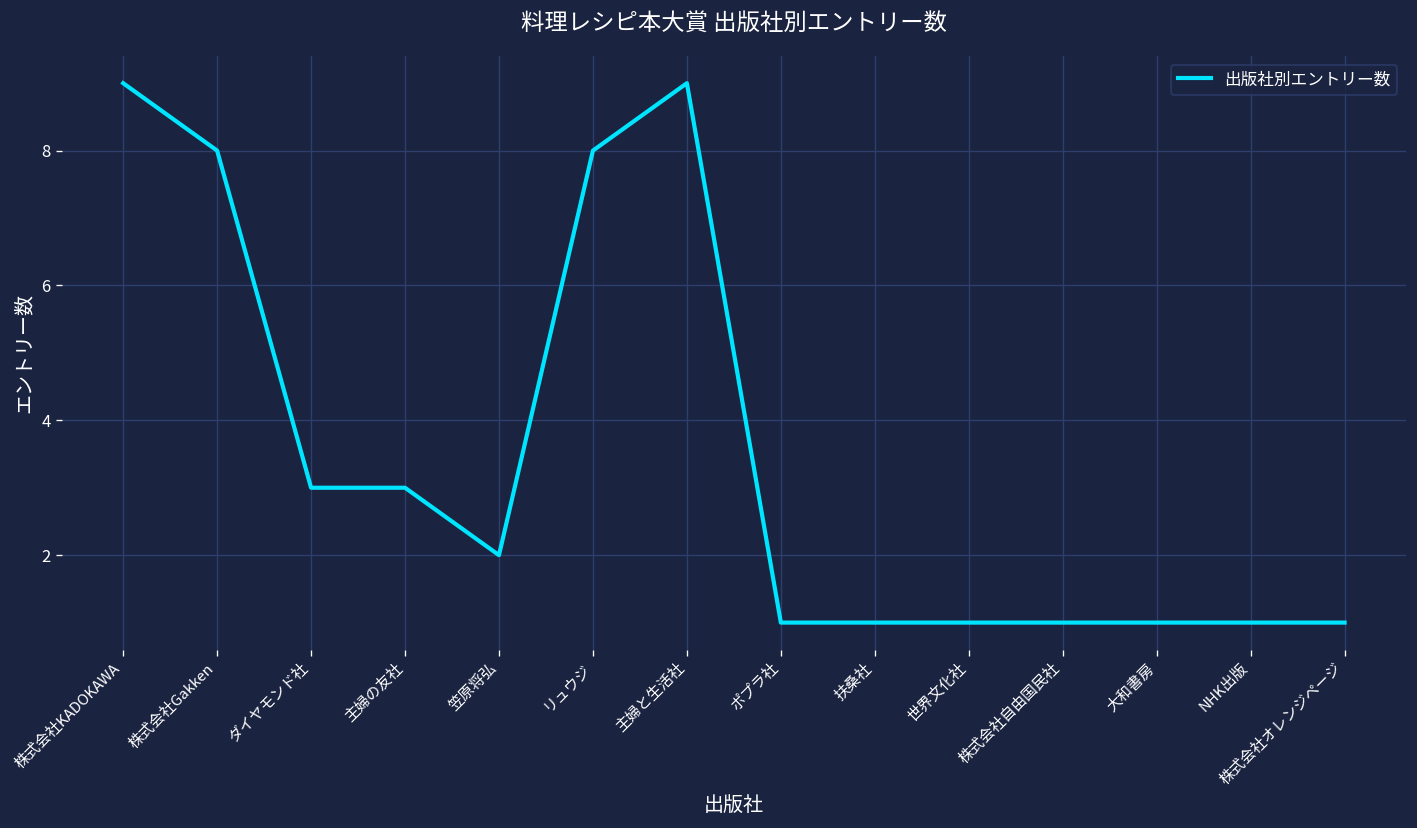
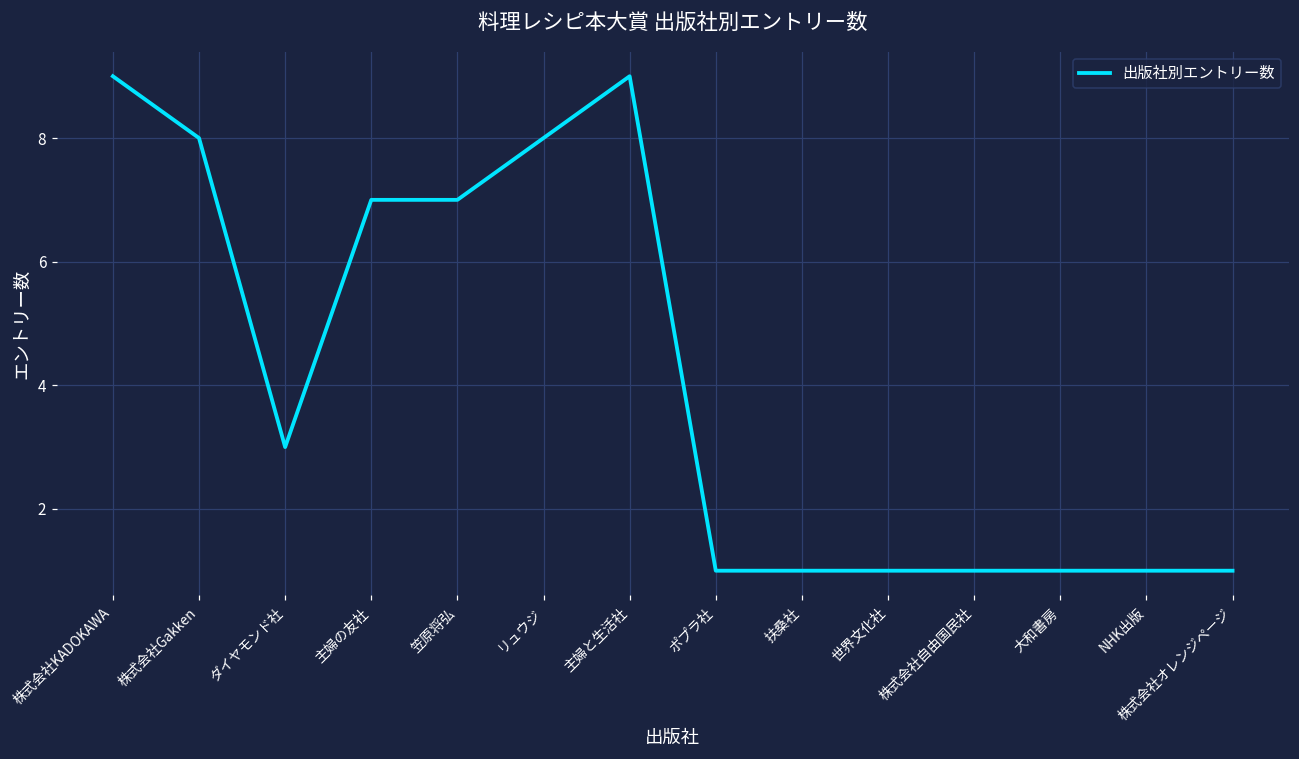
  {
    "株式会社KADOKAWA": 9,
    "株式会社Gakken": 8,
    "ダイヤモンド社": 3,
-   "主婦の友社": 3,
-   "笠原将弘": 2,
+   "主婦の友社": 7,
+   "笠原将弘": 7,
    "リュウジ": 8,
    "主婦と生活社": 9,
    "ポプラ社": 1,
    "扶桑社": 1,
    "世界文化社": 1,
    "株式会社自由国民社": 1,
    "大和書房": 1,
    "NHK出版": 1,
    "株式会社オレンジページ": 1
  }
